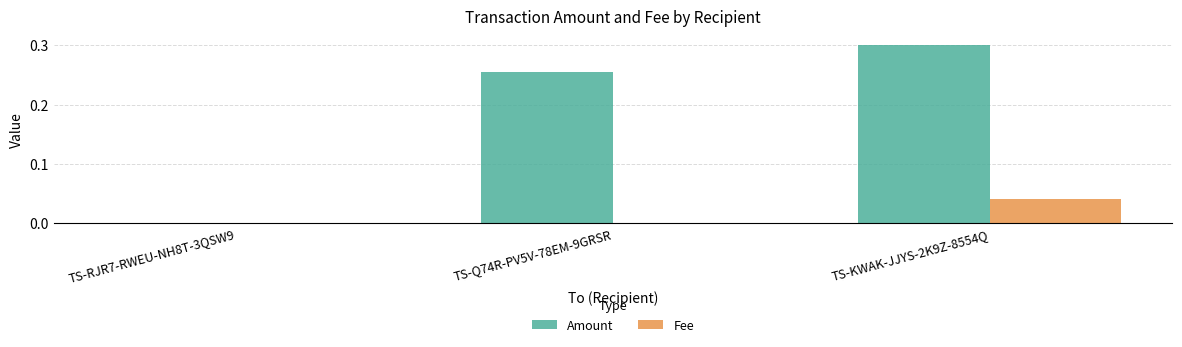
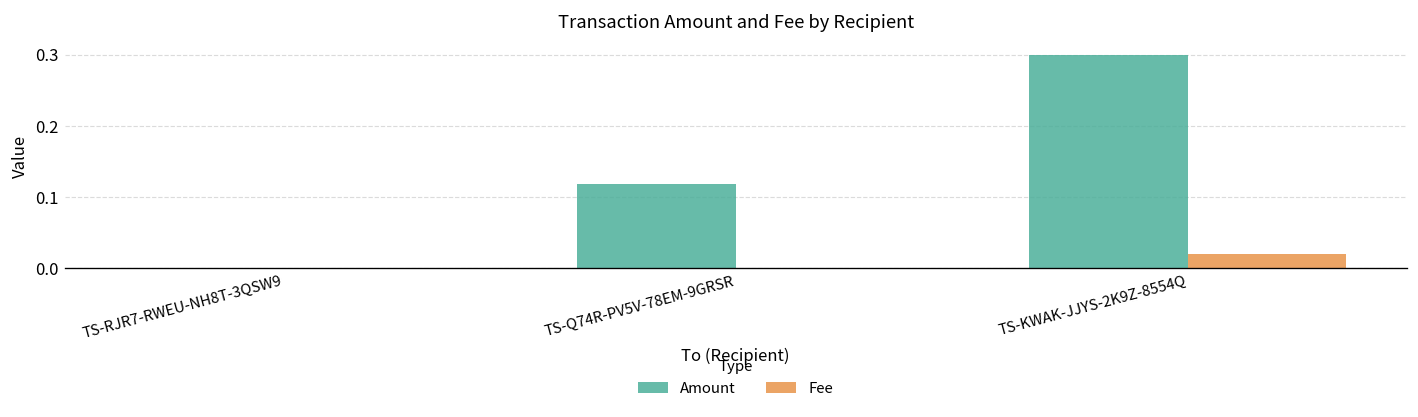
  {
    "Amount": {
      "TS-RJR7-RWEU-NH8T-3QSW9": 0.00,
-     "TS-Q74R-PV5V-78EM-9GRSR": 0.25,
+     "TS-Q74R-PV5V-78EM-9GRSR": 0.12,
      "TS-KWAK-JJYS-2K9Z-8554Q": 0.30
    },
    "Fee": {
      "TS-RJR7-RWEU-NH8T-3QSW9": 0.00,
      "TS-Q74R-PV5V-78EM-9GRSR": 0.00,
-     "TS-KWAK-JJYS-2K9Z-8554Q": 0.04
+     "TS-KWAK-JJYS-2K9Z-8554Q": 0.02
    }
  }
